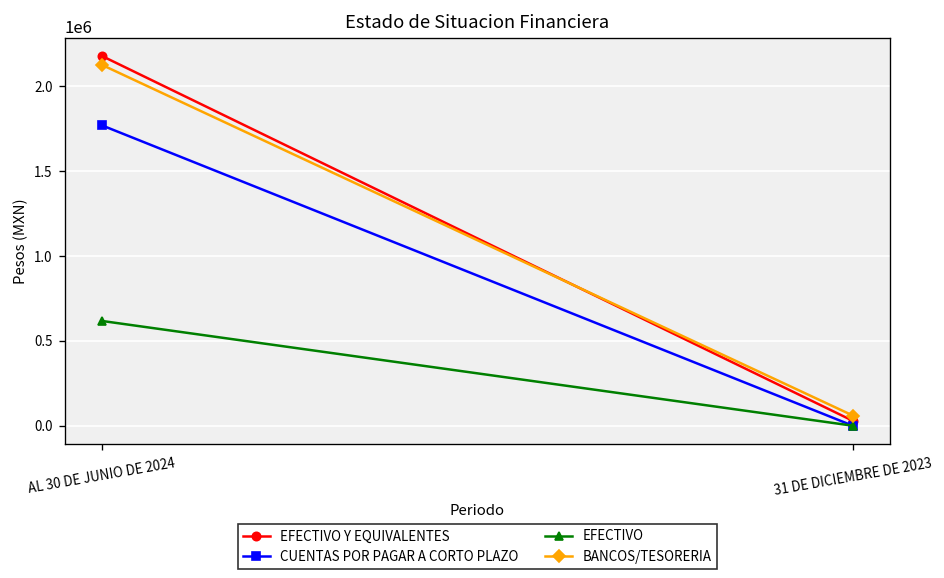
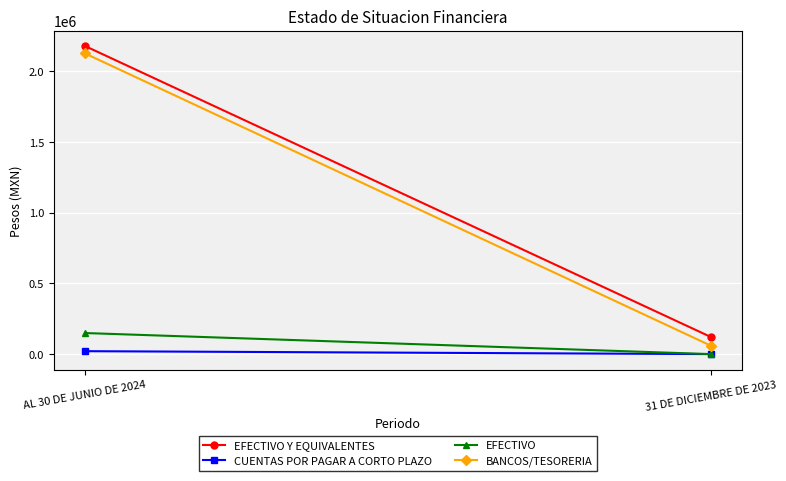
  {
    "EFECTIVO Y EQUIVALENTES": {
      "AL 30 DE JUNIO DE 2024": 2180000,
-     "31 DE DICIEMBRE DE 2023": 30000
+     "31 DE DICIEMBRE DE 2023": 120000
    },
    "CUENTAS POR PAGAR A CORTO PLAZO": {
-     "AL 30 DE JUNIO DE 2024": 1770000
+     "AL 30 DE JUNIO DE 2024": 20000
    },
    "EFECTIVO": {
-     "AL 30 DE JUNIO DE 2024": 620000
+     "AL 30 DE JUNIO DE 2024": 150000
    },
    "BANCOS/TESORERIA": {
      "AL 30 DE JUNIO DE 2024": 2130000,
      "31 DE DICIEMBRE DE 2023": 60000
    }
  }
